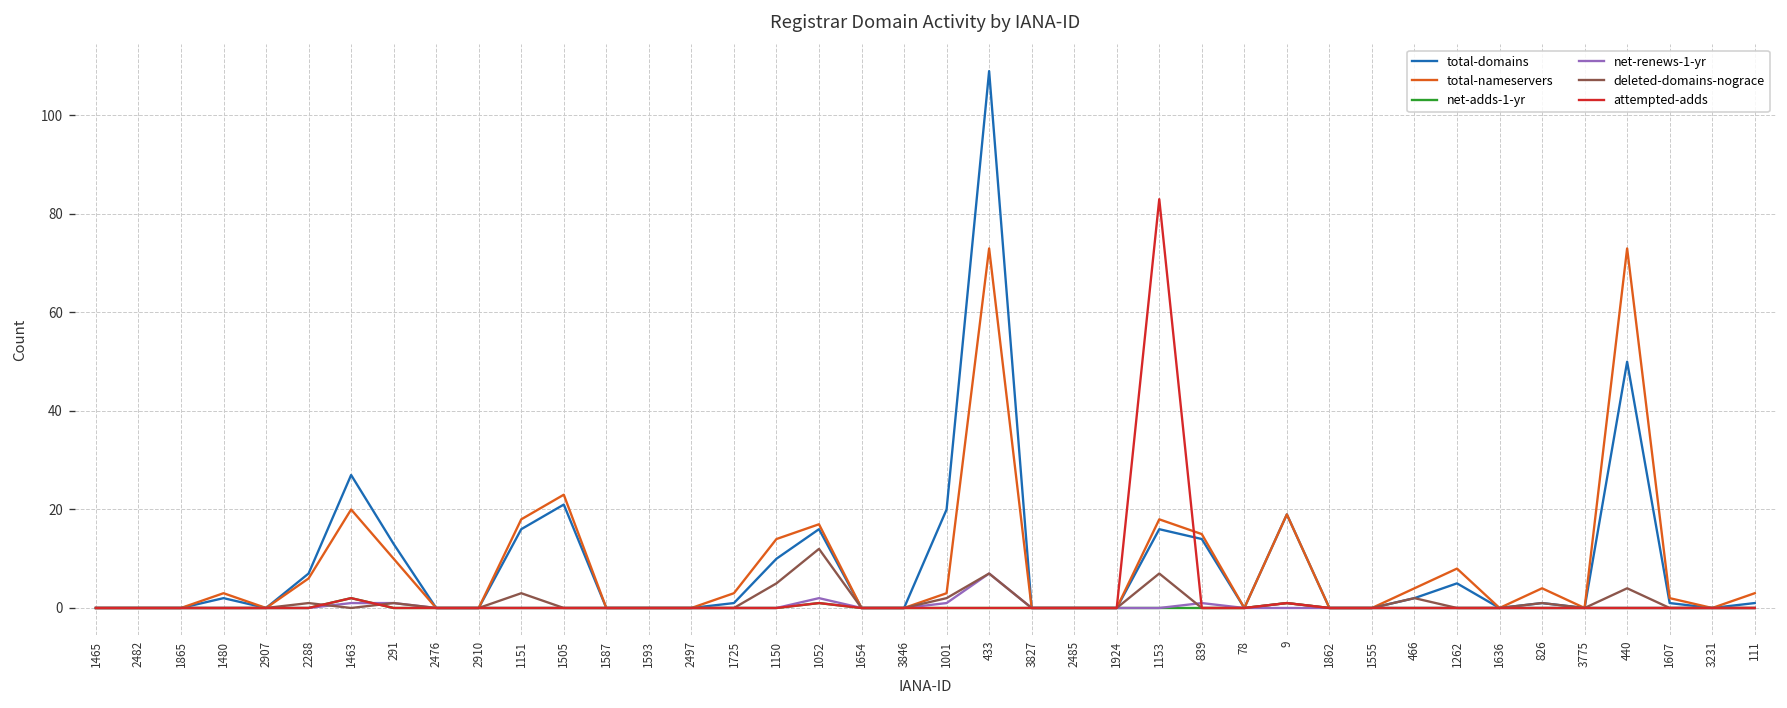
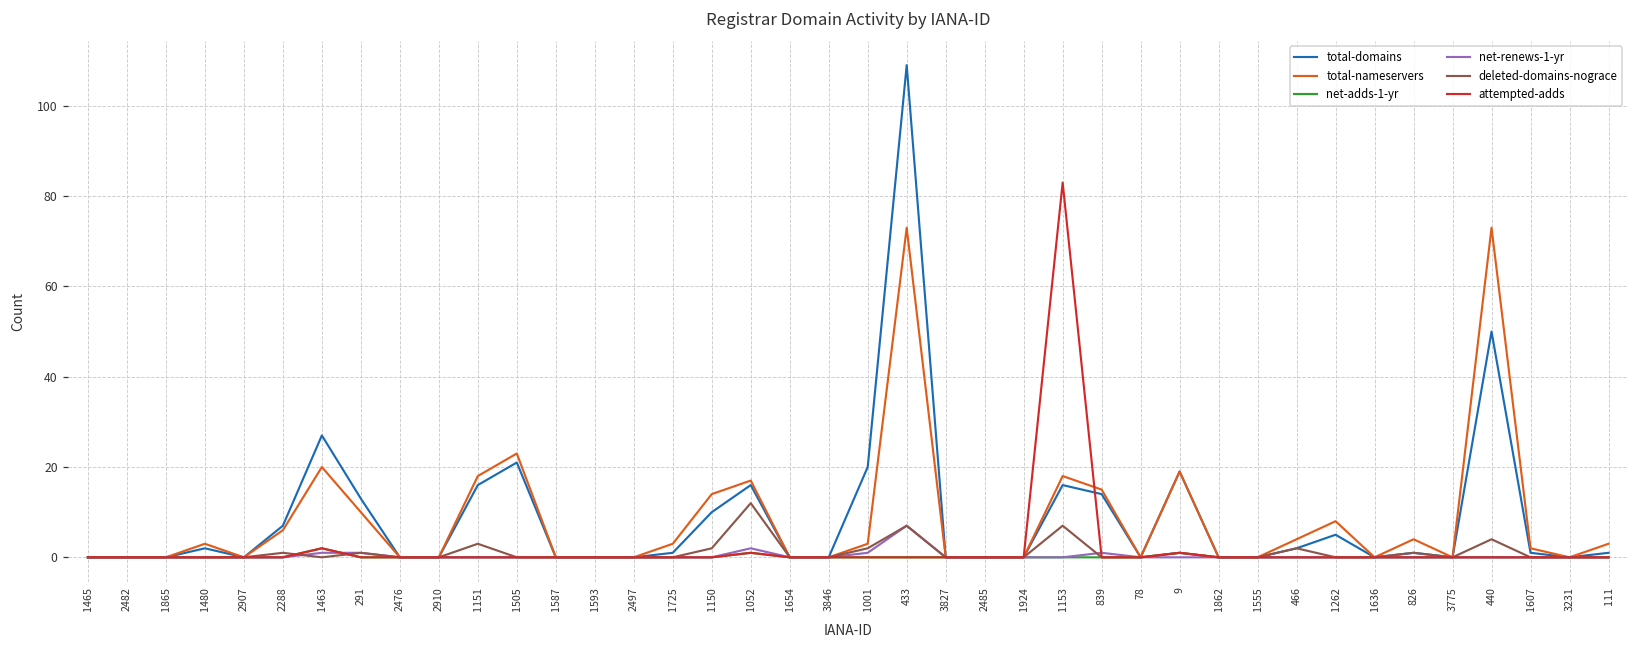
  {
    "total-domains": {
      "1480": 2,
      "2288": 7,
      "1463": 27,
      "291": 13,
      "1151": 16,
      "1505": 21,
      "1725": 1,
      "1150": 10,
      "1052": 16,
      "1001": 20,
      "433": 109,
      "1153": 16,
      "839": 14,
      "1262": 5,
      "440": 50,
      "1607": 1,
      "111": 1
    },
    "net-renews-1-yr": {
      "1463": 1,
      "1052": 2,
      "1001": 1,
      "839": 1,
      "9": 0
    },
    "deleted-domains-nograce": {
      "2288": 1,
      "1463": 0,
      "1151": 3,
-     "1150": 5,
+     "1150": 2,
      "1052": 12,
      "1001": 2,
      "1153": 7,
      "440": 4
    }
  }
